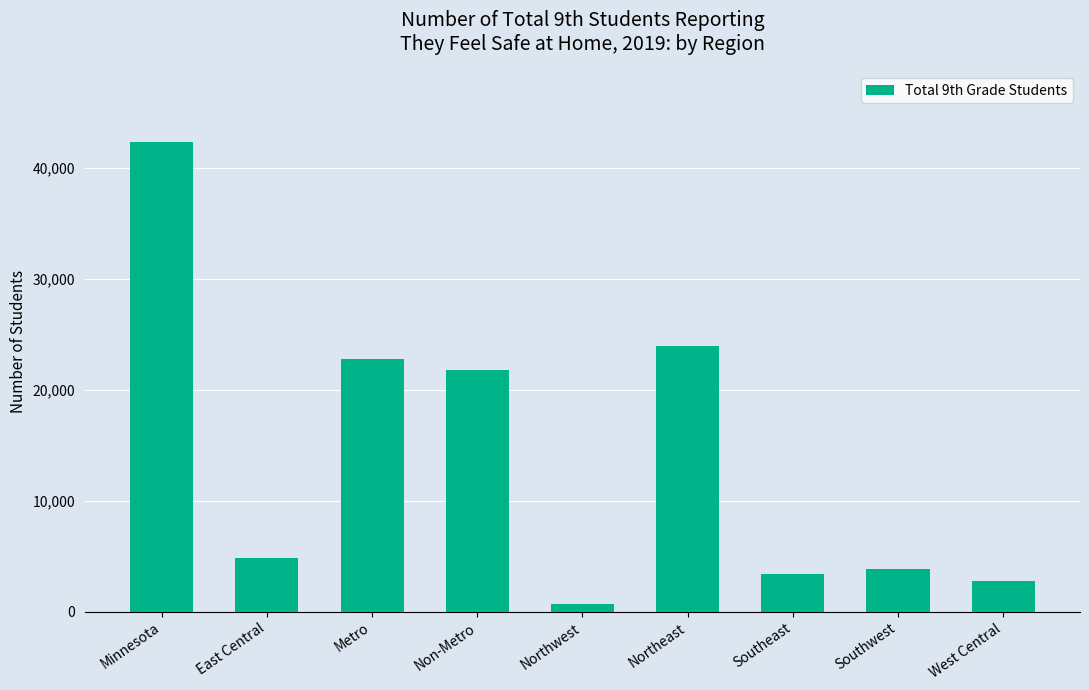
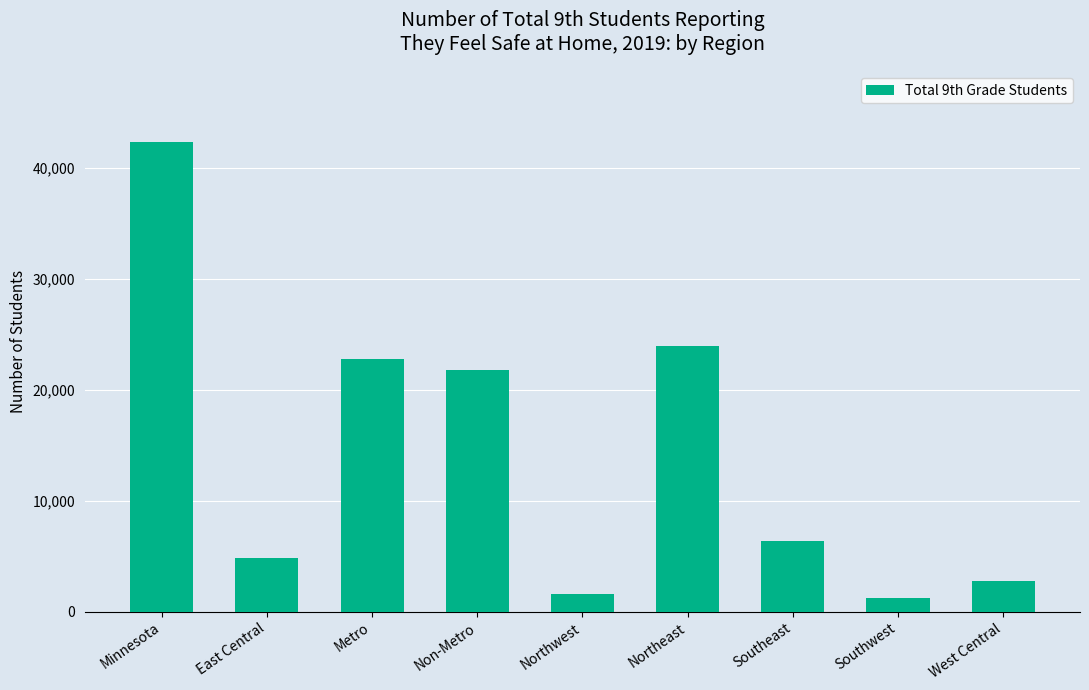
  {
    "Minnesota": "42,300",
    "East Central": "4,800",
    "Metro": "22,700",
    "Non-Metro": "21,800",
-   "Northwest": "700",
+   "Northwest": "1,600",
    "Northeast": "23,900",
-   "Southeast": "3,400",
-   "Southwest": "3,900",
+   "Southeast": "6,400",
+   "Southwest": "1,300",
    "West Central": "2,800"
  }
